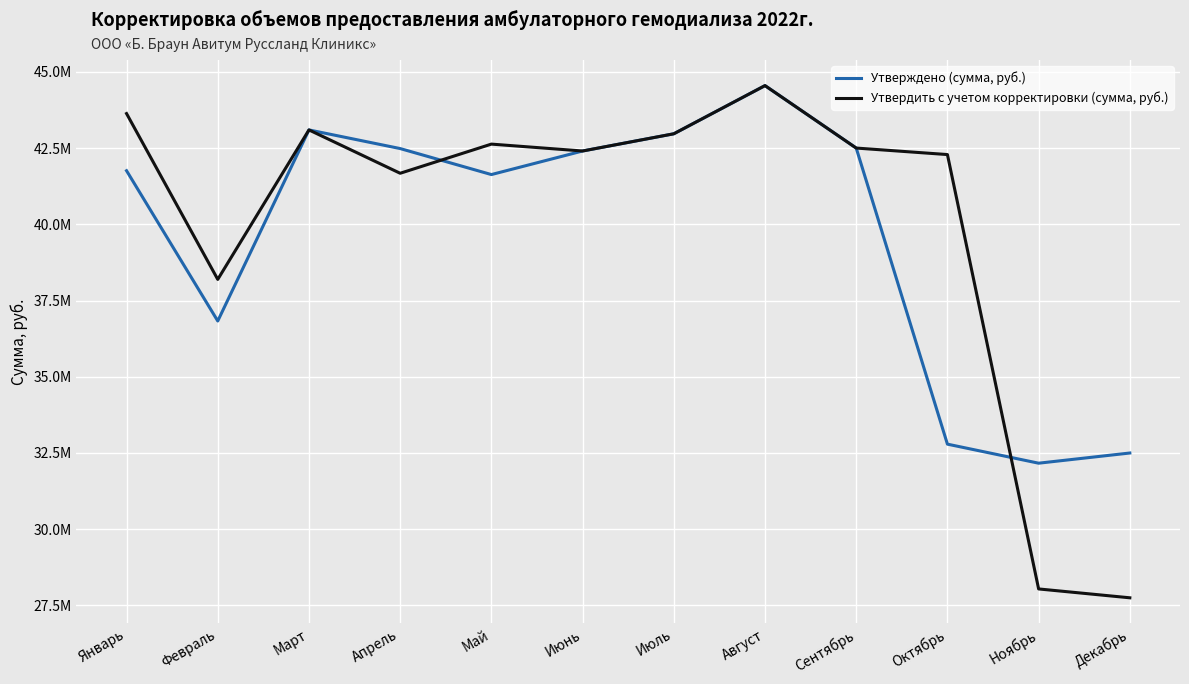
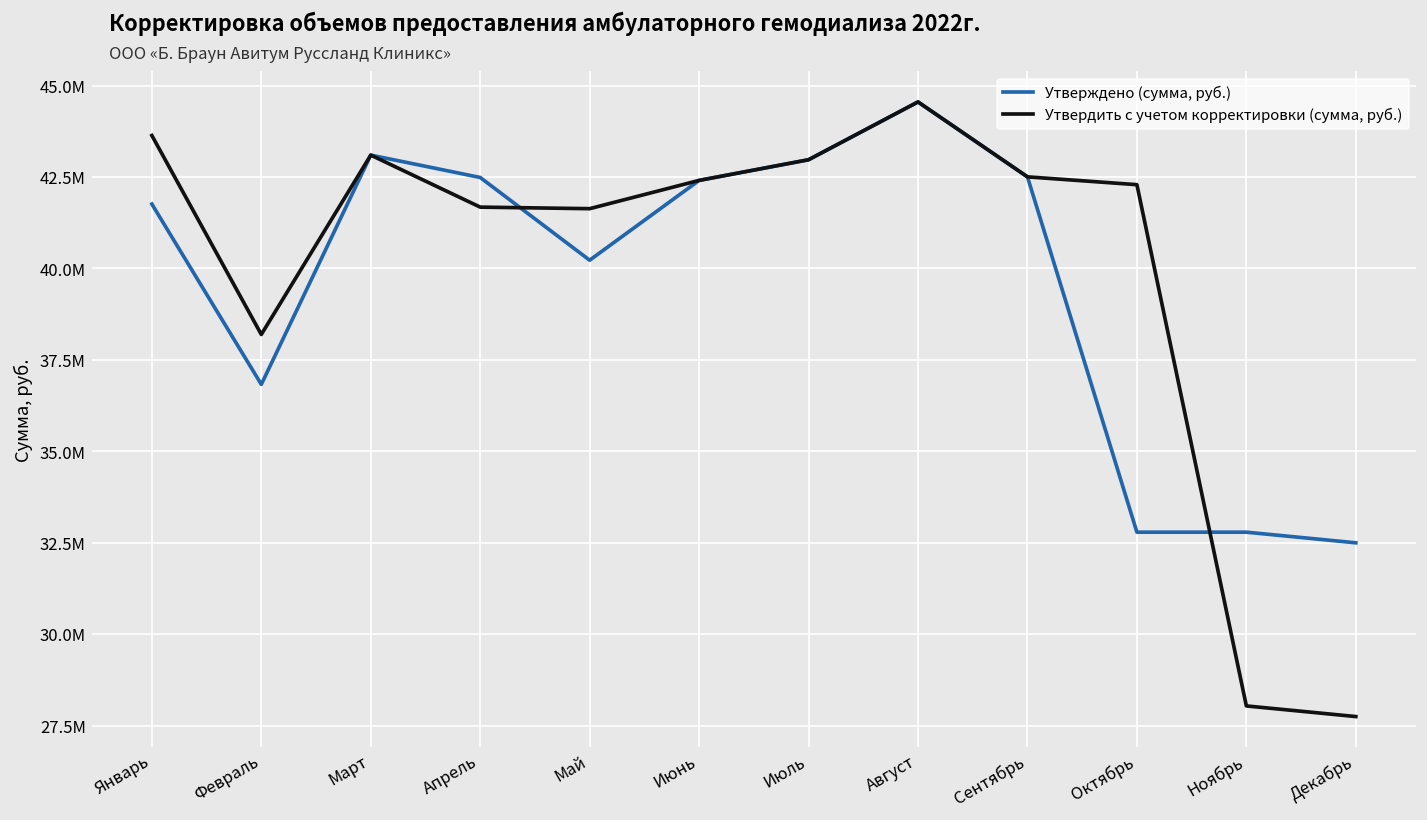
  {
    "Утверждено (сумма, руб.)": {
      "Январь": 41800000,
      "Февраль": 36800000,
      "Апрель": 42500000,
-     "Май": 41600000,
+     "Май": 40200000,
      "Октябрь": 32800000,
-     "Ноябрь": 32200000,
+     "Ноябрь": 32800000,
      "Декабрь": 32500000
    },
    "Утвердить с учетом корректировки (сумма, руб.)": {
      "Январь": 43600000,
      "Февраль": 38200000,
      "Апрель": 41700000,
-     "Май": 42600000,
+     "Май": 41600000,
      "Октябрь": 42300000,
      "Ноябрь": 28000000,
      "Декабрь": 27700000
    }
  }
